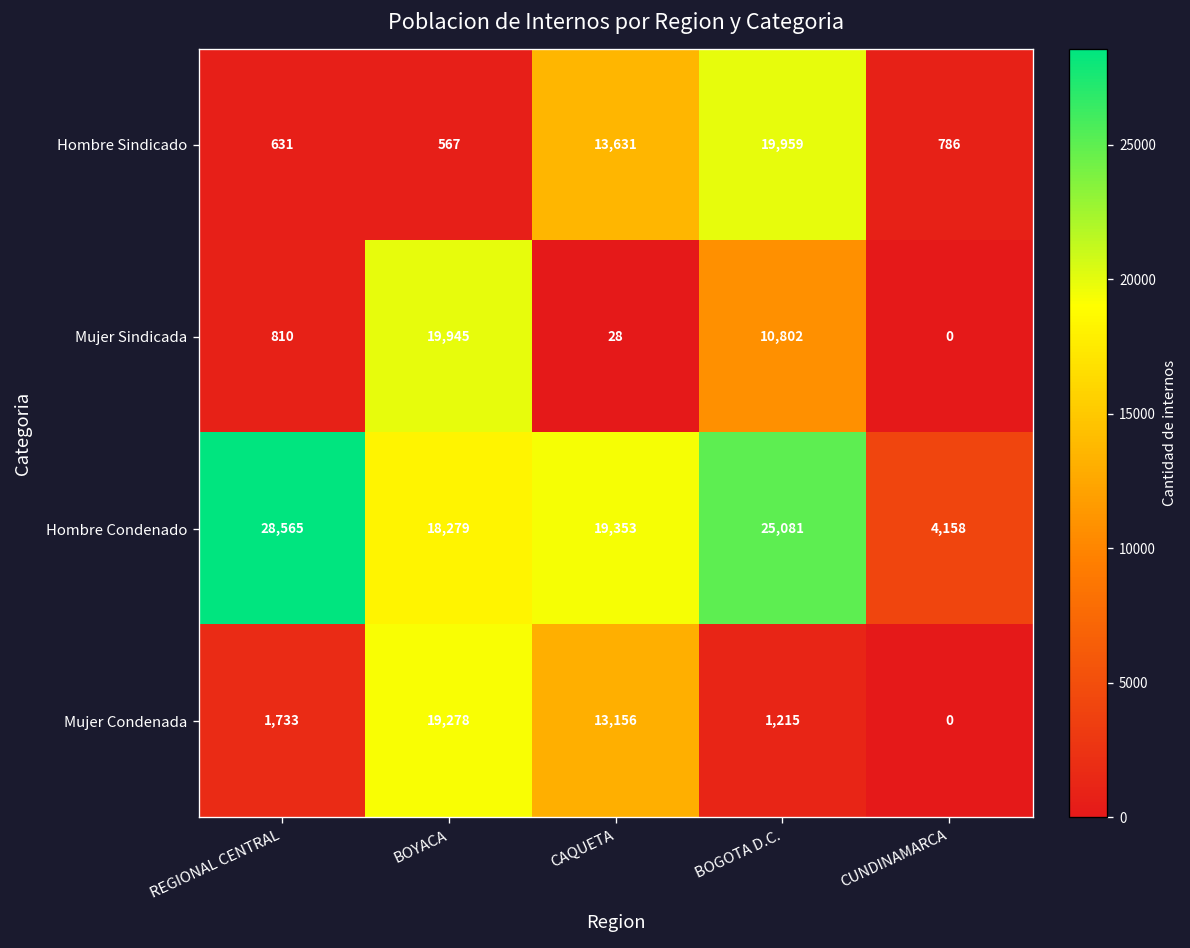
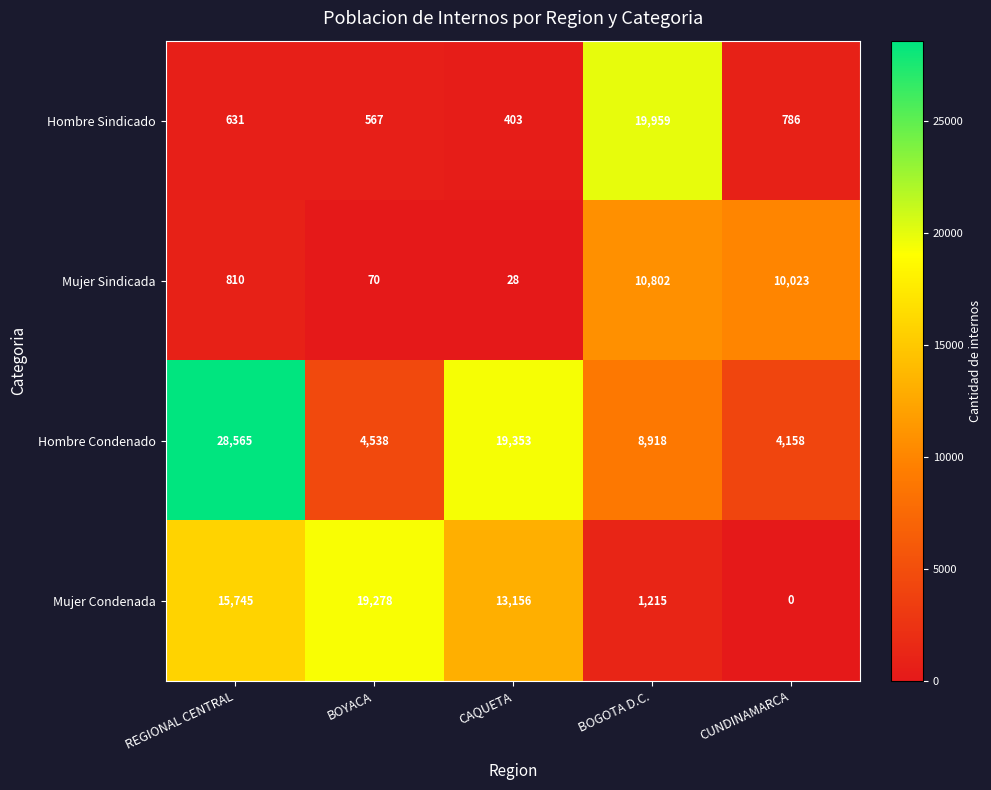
  {
    "Hombre Sindicado": {
      "REGIONAL CENTRAL": "631",
      "BOYACA": "567",
-     "CAQUETA": "13,631",
+     "CAQUETA": "403",
      "BOGOTA D.C.": "19,959",
      "CUNDINAMARCA": "786"
    },
    "Mujer Sindicada": {
      "REGIONAL CENTRAL": "810",
-     "BOYACA": "19,945",
+     "BOYACA": "70",
      "CAQUETA": "28",
      "BOGOTA D.C.": "10,802",
-     "CUNDINAMARCA": "0"
+     "CUNDINAMARCA": "10,023"
    },
    "Hombre Condenado": {
      "REGIONAL CENTRAL": "28,565",
-     "BOYACA": "18,279",
+     "BOYACA": "4,538",
      "CAQUETA": "19,353",
-     "BOGOTA D.C.": "25,081",
+     "BOGOTA D.C.": "8,918",
      "CUNDINAMARCA": "4,158"
    },
    "Mujer Condenada": {
-     "REGIONAL CENTRAL": "1,733",
+     "REGIONAL CENTRAL": "15,745",
      "BOYACA": "19,278",
      "CAQUETA": "13,156",
      "BOGOTA D.C.": "1,215",
      "CUNDINAMARCA": "0"
    }
  }
